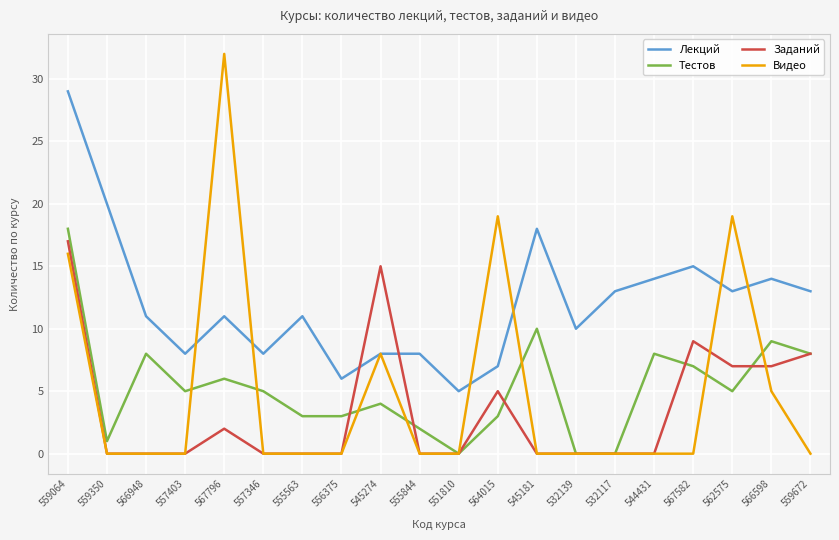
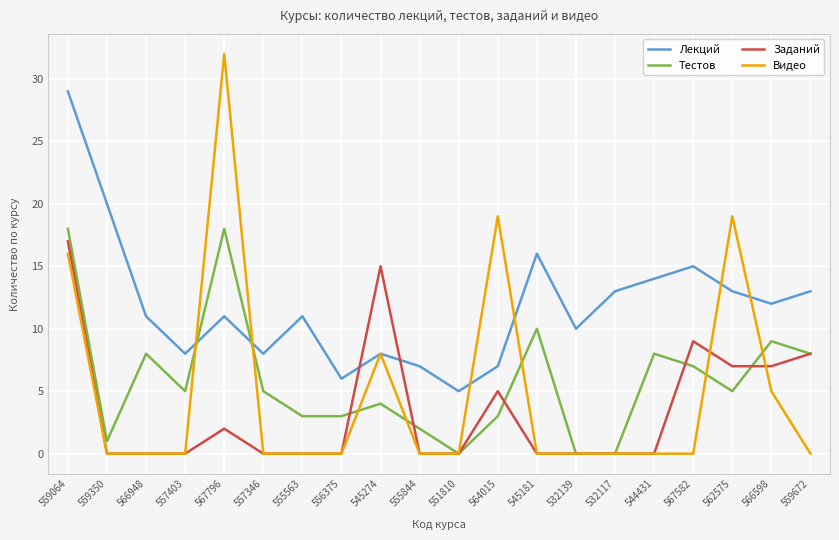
  {
    "Лекций": {
      "559064": 29,
      "559350": 20,
      "566948": 11,
      "557403": 8,
      "567796": 11,
      "557346": 8,
      "555563": 11,
      "556375": 6,
-     "555844": 8,
+     "555844": 7,
      "551810": 5,
      "564015": 7,
-     "545181": 18,
+     "545181": 16,
      "532139": 10,
      "532117": 13,
      "544431": 14,
      "567582": 15,
      "562575": 13,
-     "566598": 14,
+     "566598": 12,
      "559672": 13
    },
    "Тестов": {
      "559064": 18,
      "559350": 1,
      "566948": 8,
      "557403": 5,
-     "567796": 6,
+     "567796": 18,
      "557346": 5,
      "555563": 3,
      "556375": 3,
      "545274": 4,
      "555844": 2,
      "564015": 3,
      "545181": 10,
      "544431": 8,
      "567582": 7,
      "562575": 5,
      "566598": 9
    },
    "Заданий": {
      "559064": 17,
      "567796": 2,
      "545274": 15,
      "564015": 5,
      "567582": 9,
      "562575": 7,
      "566598": 7
    },
    "Видео": {
      "559064": 16,
      "567796": 32,
      "564015": 19,
      "567582": 0,
      "562575": 19,
      "566598": 5,
      "559672": 0
    }
  }
